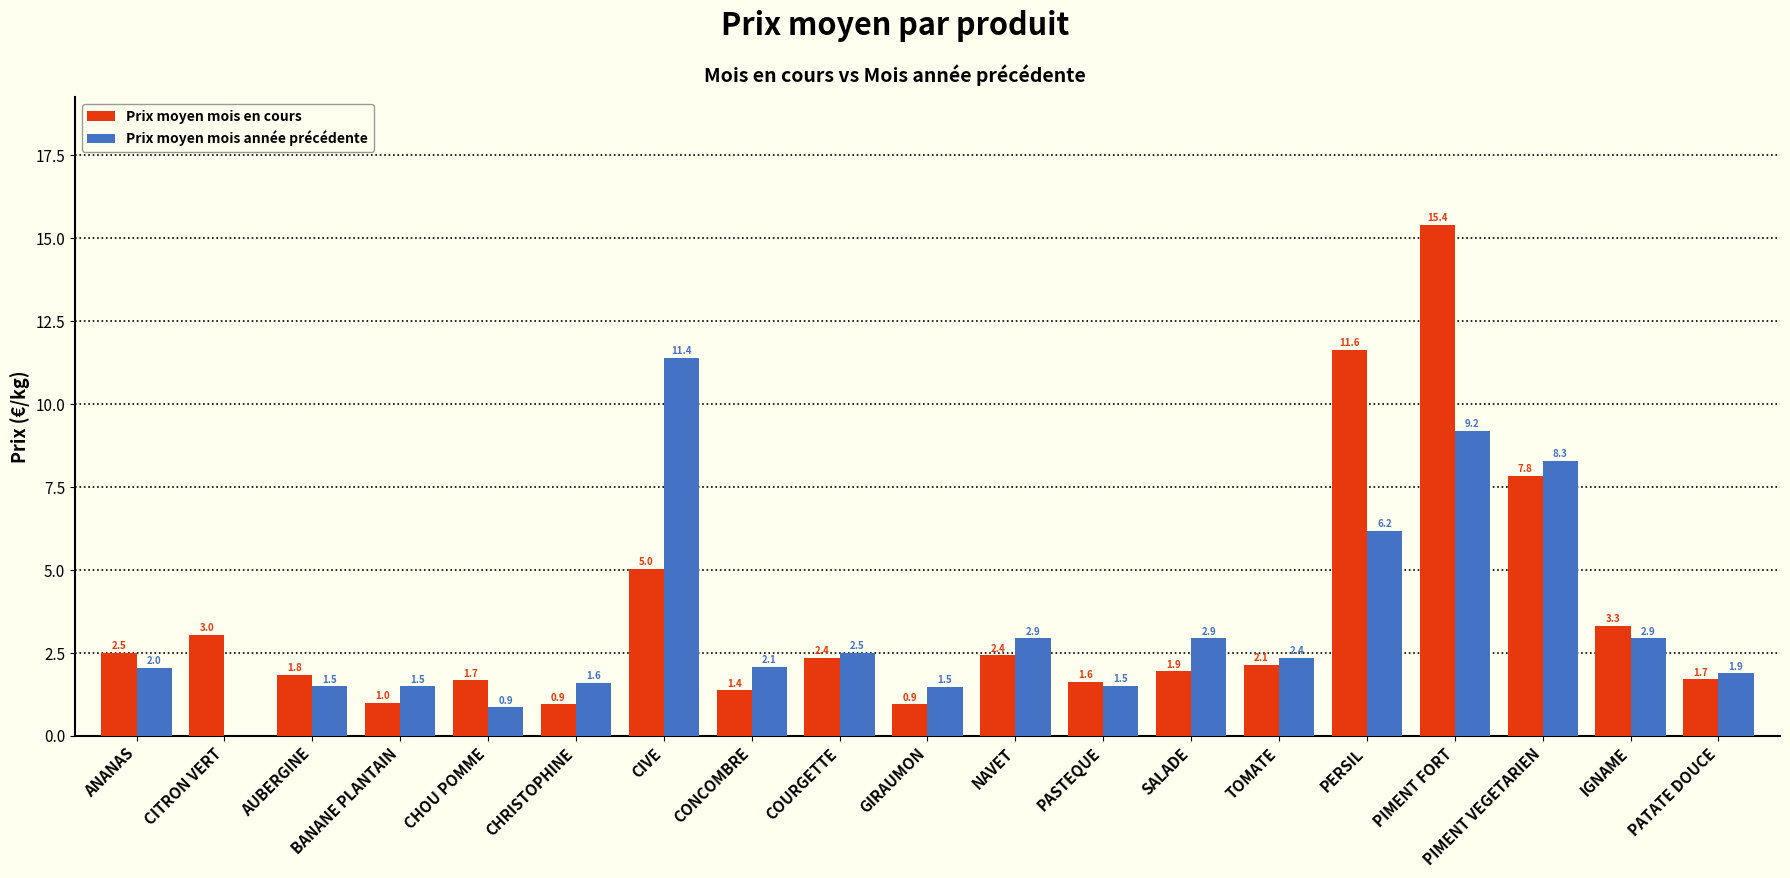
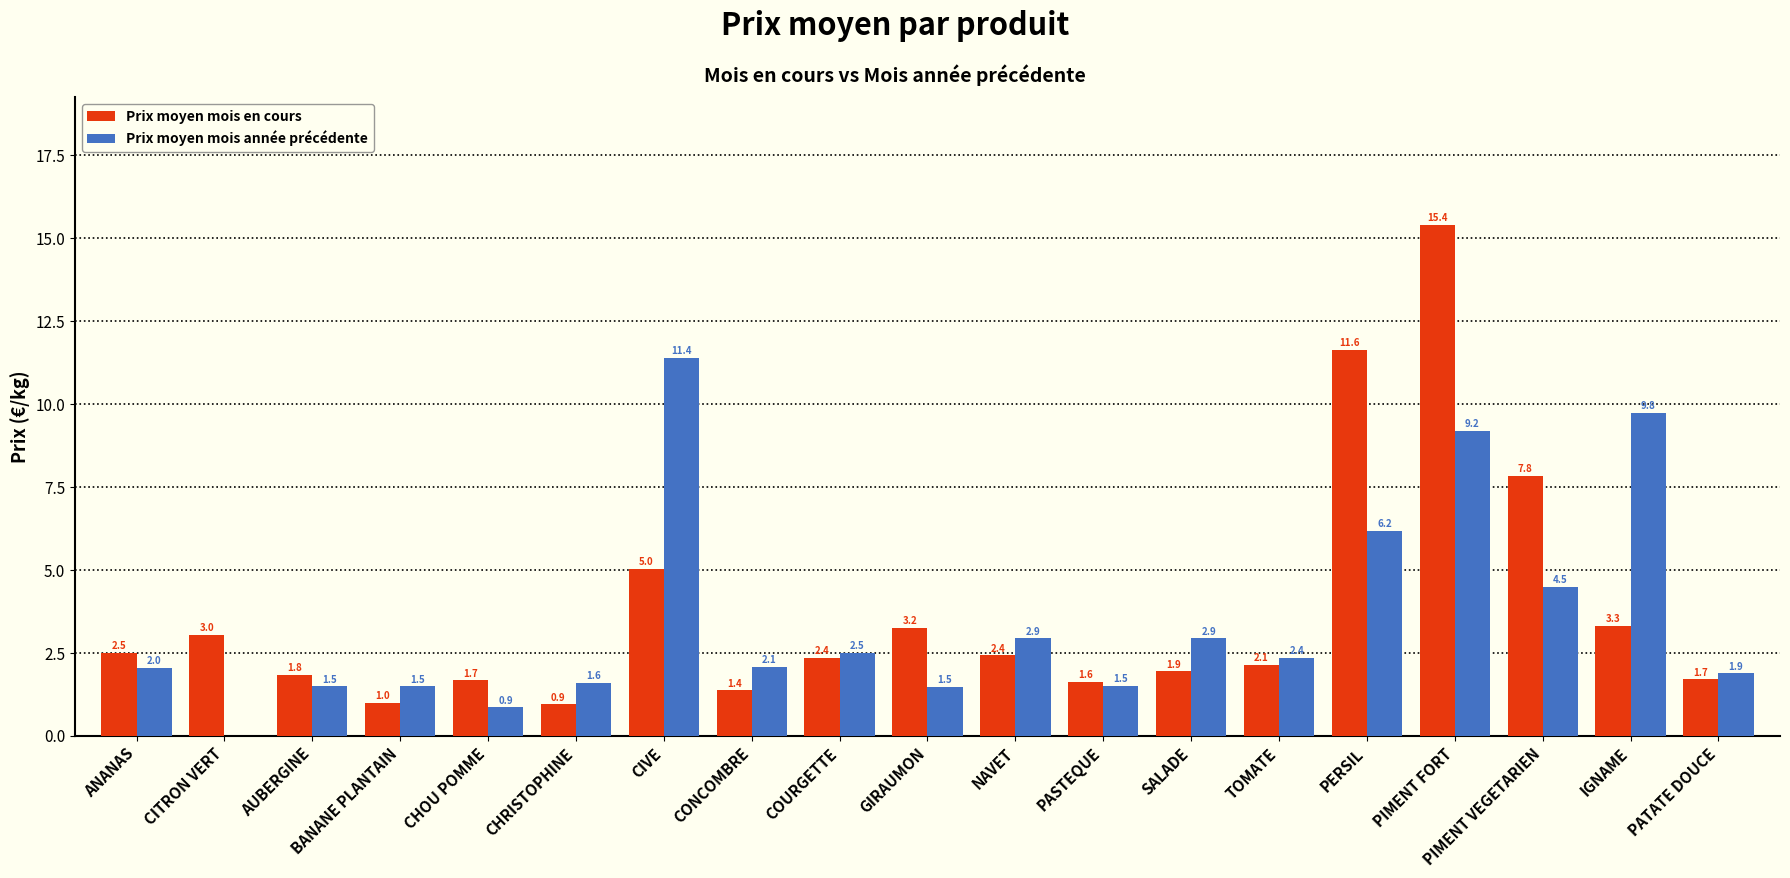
  {
    "Prix moyen mois en cours": {
      "ANANAS": 2.5,
      "CITRON VERT": 3.0,
      "AUBERGINE": 1.8,
      "BANANE PLANTAIN": 1.0,
      "CHOU POMME": 1.7,
      "CHRISTOPHINE": 0.9,
      "CIVE": 5.0,
      "CONCOMBRE": 1.4,
      "COURGETTE": 2.4,
-     "GIRAUMON": 0.9,
+     "GIRAUMON": 3.2,
      "NAVET": 2.4,
      "PASTEQUE": 1.6,
      "SALADE": 1.9,
      "TOMATE": 2.1,
      "PERSIL": 11.6,
      "PIMENT FORT": 15.4,
      "PIMENT VEGETARIEN": 7.8,
      "IGNAME": 3.3,
      "PATATE DOUCE": 1.7
    },
    "Prix moyen mois année précédente": {
      "ANANAS": 2.0,
      "AUBERGINE": 1.5,
      "BANANE PLANTAIN": 1.5,
      "CHOU POMME": 0.9,
      "CHRISTOPHINE": 1.6,
      "CIVE": 11.4,
      "CONCOMBRE": 2.1,
      "COURGETTE": 2.5,
      "GIRAUMON": 1.5,
      "NAVET": 2.9,
      "PASTEQUE": 1.5,
      "SALADE": 2.9,
      "TOMATE": 2.4,
      "PERSIL": 6.2,
      "PIMENT FORT": 9.2,
-     "PIMENT VEGETARIEN": 8.3,
-     "IGNAME": 2.9,
+     "PIMENT VEGETARIEN": 4.5,
+     "IGNAME": 9.8,
      "PATATE DOUCE": 1.9
    }
  }
